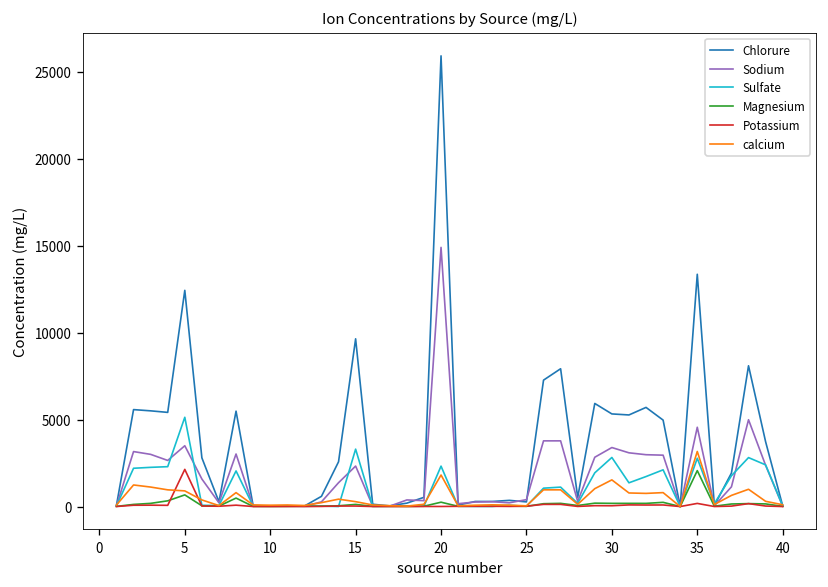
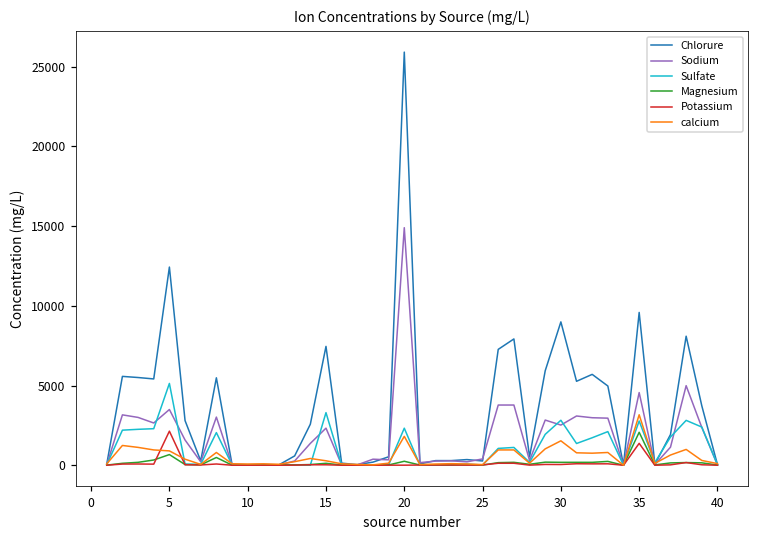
  {
    "Chlorure": {
      "5": 12400,
-     "15": 9600,
+     "15": 7500,
      "20": 25900,
-     "30": 5300,
-     "35": 13400
+     "30": 9000,
+     "35": 9600
    },
    "Sodium": {
      "5": 3500,
      "15": 2300,
      "20": 14900,
-     "30": 3400,
+     "30": 2500,
      "35": 4600
    },
    "Sulfate": {
      "5": 5100,
      "15": 3300,
      "20": 2300,
      "30": 2800,
      "35": 2800
    },
    "Magnesium": {
      "5": 700,
      "20": 200,
      "35": 2100
    },
    "Potassium": {
      "5": 2100,
      "20": 0,
-     "35": 200
+     "35": 1400
    },
    "calcium": {
      "5": 900,
      "20": 1800,
      "30": 1500,
      "35": 3200
    }
  }
